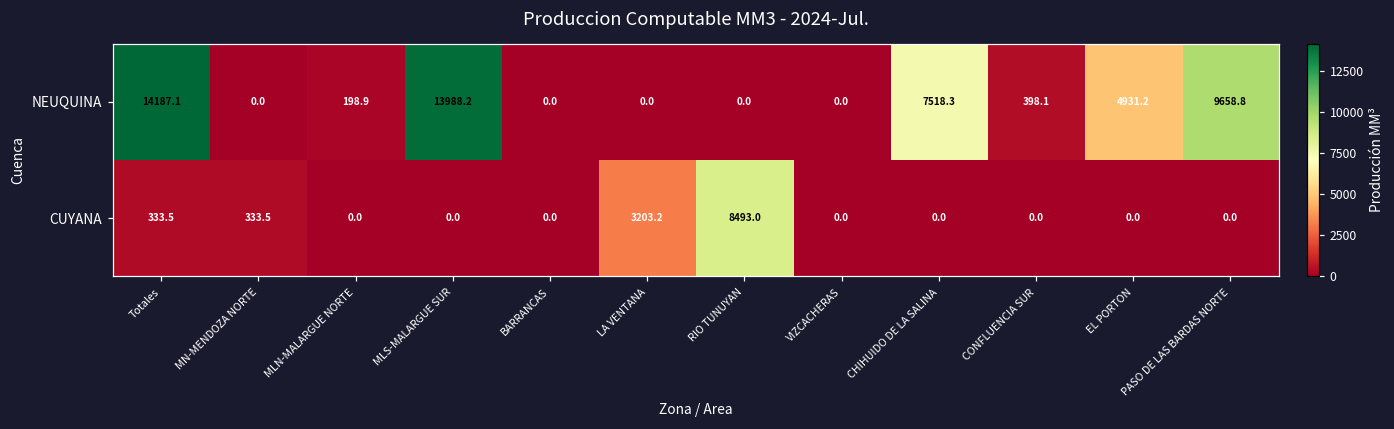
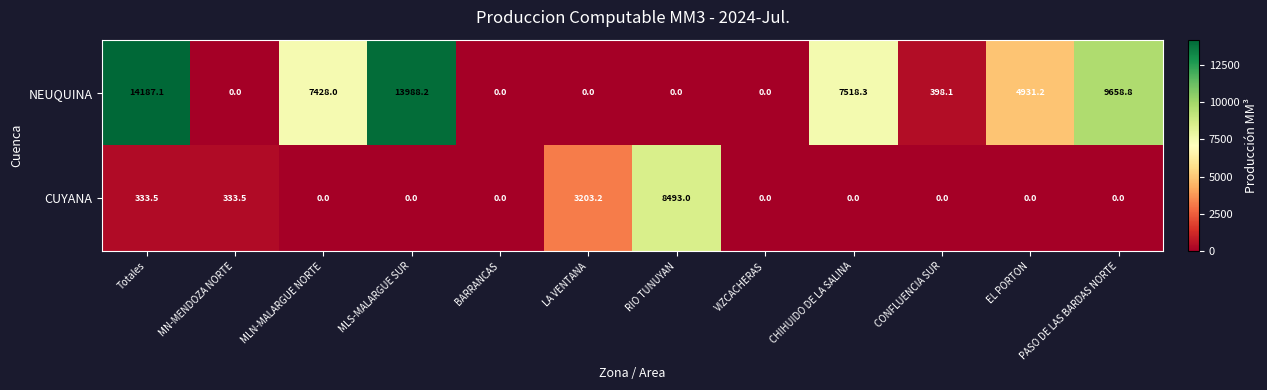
  {
    "NEUQUINA": {
      "Totales": 14187.1,
      "MN-MENDOZA NORTE": 0.0,
-     "MLN-MALARGUE NORTE": 198.9,
+     "MLN-MALARGUE NORTE": 7428.0,
      "MLS-MALARGUE SUR": 13988.2,
      "BARRANCAS": 0.0,
      "LA VENTANA": 0.0,
      "RIO TUNUYAN": 0.0,
      "VIZCACHERAS": 0.0,
      "CHIHUIDO DE LA SALINA": 7518.3,
      "CONFLUENCIA SUR": 398.1,
      "EL PORTON": 4931.2,
      "PASO DE LAS BARDAS NORTE": 9658.8
    },
    "CUYANA": {
      "Totales": 333.5,
      "MN-MENDOZA NORTE": 333.5,
      "MLN-MALARGUE NORTE": 0.0,
      "MLS-MALARGUE SUR": 0.0,
      "BARRANCAS": 0.0,
      "LA VENTANA": 3203.2,
      "RIO TUNUYAN": 8493.0,
      "VIZCACHERAS": 0.0,
      "CHIHUIDO DE LA SALINA": 0.0,
      "CONFLUENCIA SUR": 0.0,
      "EL PORTON": 0.0,
      "PASO DE LAS BARDAS NORTE": 0.0
    }
  }
